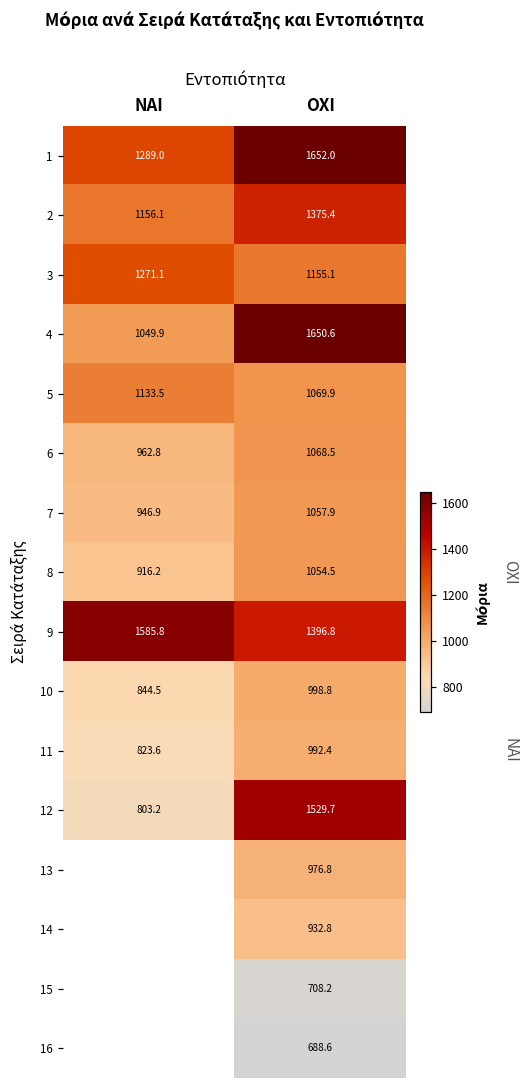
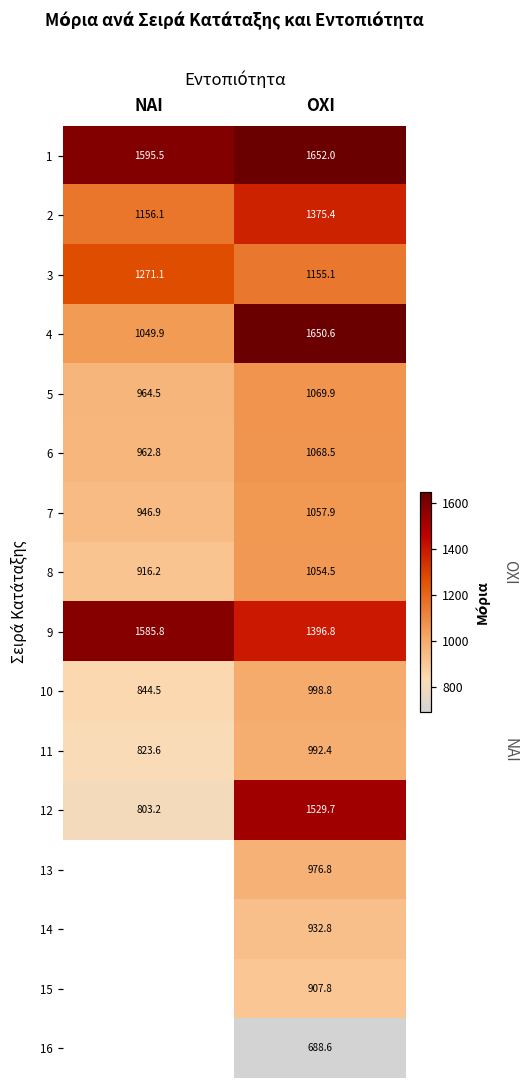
  {
    "1": {
-     "ΝΑΙ": 1289.0,
+     "ΝΑΙ": 1595.5,
      "ΟΧΙ": 1652.0
    },
    "2": {
      "ΝΑΙ": 1156.1,
      "ΟΧΙ": 1375.4
    },
    "3": {
      "ΝΑΙ": 1271.1,
      "ΟΧΙ": 1155.1
    },
    "4": {
      "ΝΑΙ": 1049.9,
      "ΟΧΙ": 1650.6
    },
    "5": {
-     "ΝΑΙ": 1133.5,
+     "ΝΑΙ": 964.5,
      "ΟΧΙ": 1069.9
    },
    "6": {
      "ΝΑΙ": 962.8,
      "ΟΧΙ": 1068.5
    },
    "7": {
      "ΝΑΙ": 946.9,
      "ΟΧΙ": 1057.9
    },
    "8": {
      "ΝΑΙ": 916.2,
      "ΟΧΙ": 1054.5
    },
    "9": {
      "ΝΑΙ": 1585.8,
      "ΟΧΙ": 1396.8
    },
    "10": {
      "ΝΑΙ": 844.5,
      "ΟΧΙ": 998.8
    },
    "11": {
      "ΝΑΙ": 823.6,
      "ΟΧΙ": 992.4
    },
    "12": {
      "ΝΑΙ": 803.2,
      "ΟΧΙ": 1529.7
    },
    "13": {
      "ΟΧΙ": 976.8
    },
    "14": {
      "ΟΧΙ": 932.8
    },
    "15": {
-     "ΟΧΙ": 708.2
+     "ΟΧΙ": 907.8
    },
    "16": {
      "ΟΧΙ": 688.6
    }
  }
